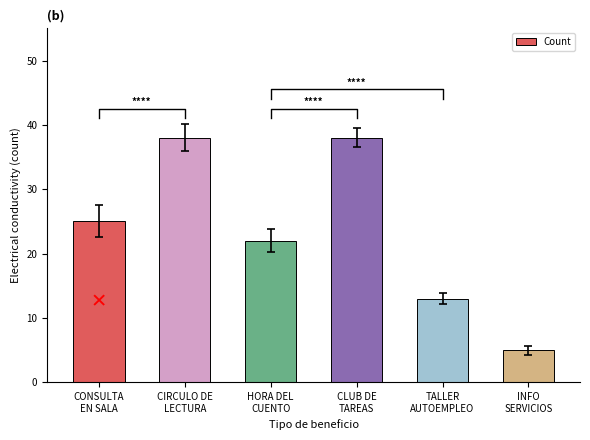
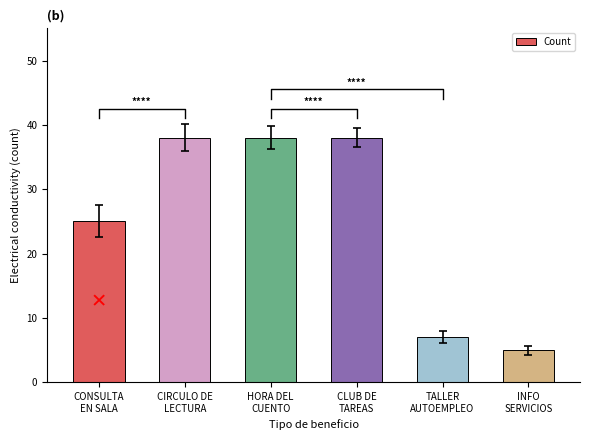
  {
    "Count": {
      "CONSULTA EN SALA": 25,
      "CIRCULO DE LECTURA": 38,
-     "HORA DEL CUENTO": 22,
+     "HORA DEL CUENTO": 38,
      "CLUB DE TAREAS": 38,
-     "TALLER AUTOEMPLEO": 13,
+     "TALLER AUTOEMPLEO": 7,
      "INFO SERVICIOS": 5
    }
  }
